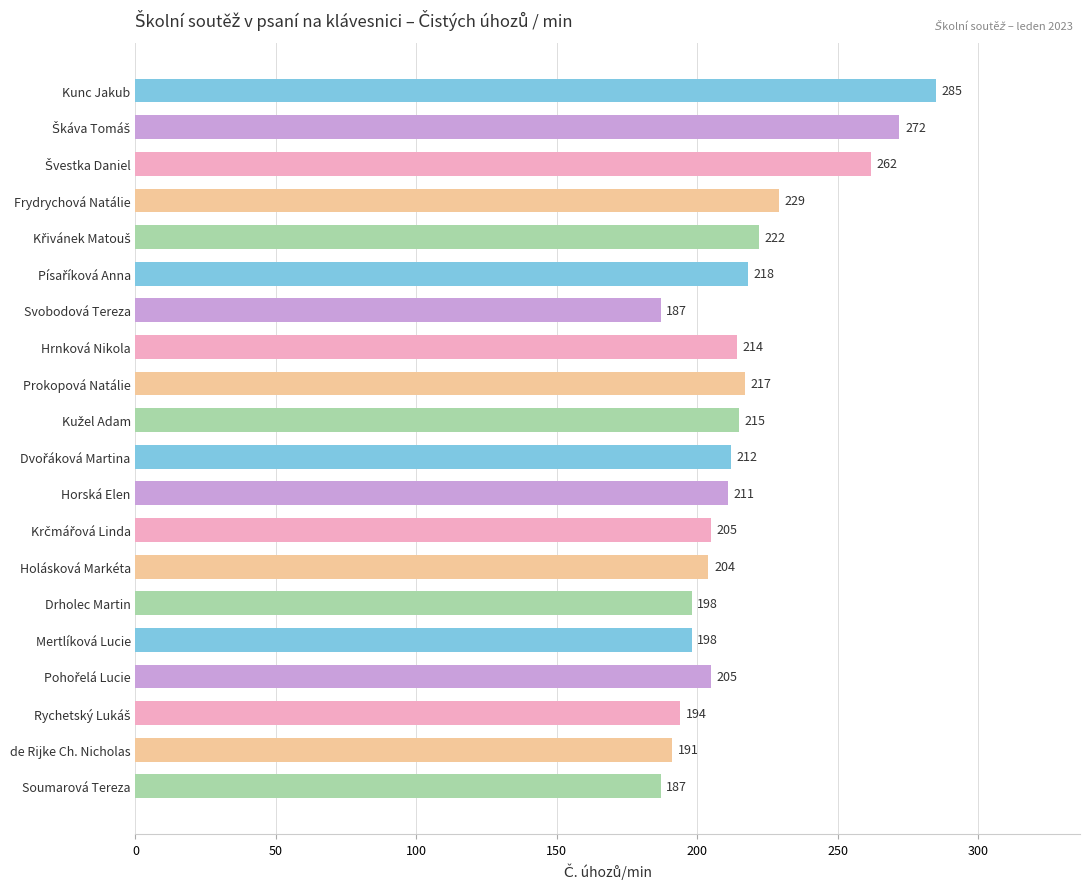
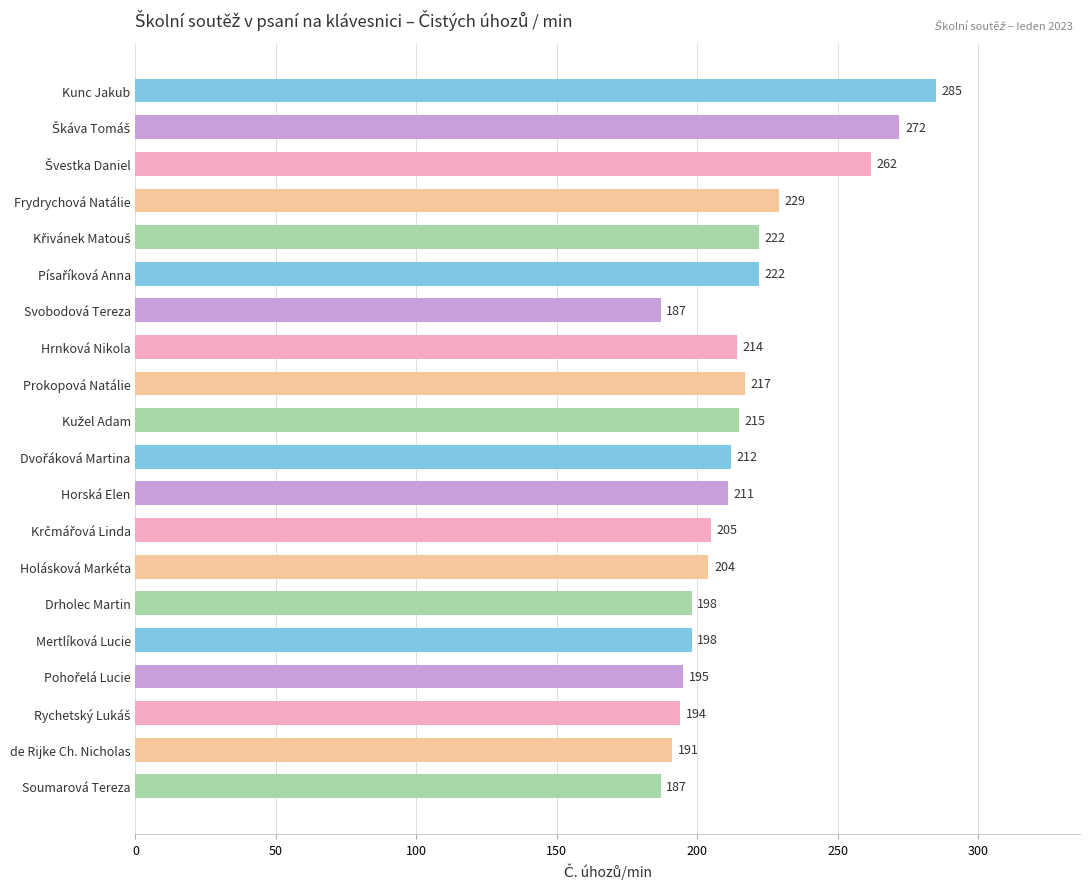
  {
    "Kunc Jakub": 285,
    "Škáva Tomáš": 272,
    "Švestka Daniel": 262,
    "Frydrychová Natálie": 229,
    "Křivánek Matouš": 222,
-   "Písaříková Anna": 218,
+   "Písaříková Anna": 222,
    "Svobodová Tereza": 187,
    "Hrnková Nikola": 214,
    "Prokopová Natálie": 217,
    "Kužel Adam": 215,
    "Dvořáková Martina": 212,
    "Horská Elen": 211,
    "Krčmářová Linda": 205,
    "Holásková Markéta": 204,
    "Drholec Martin": 198,
    "Mertlíková Lucie": 198,
-   "Pohořelá Lucie": 205,
+   "Pohořelá Lucie": 195,
    "Rychetský Lukáš": 194,
    "de Rijke Ch. Nicholas": 191,
    "Soumarová Tereza": 187
  }
